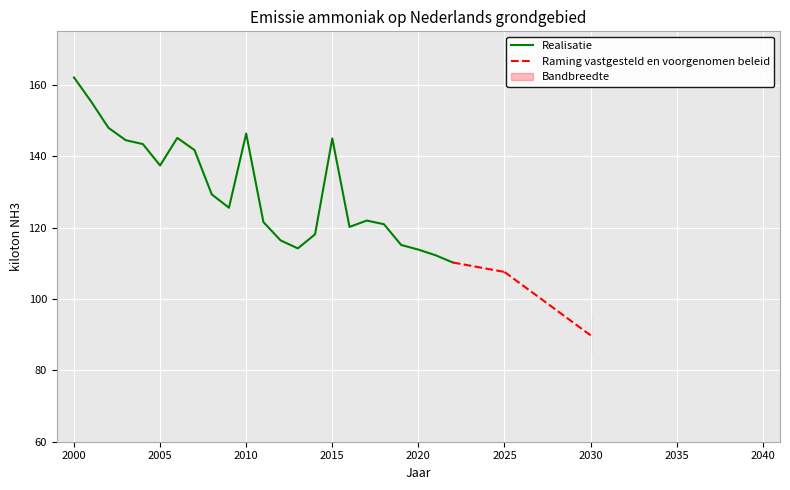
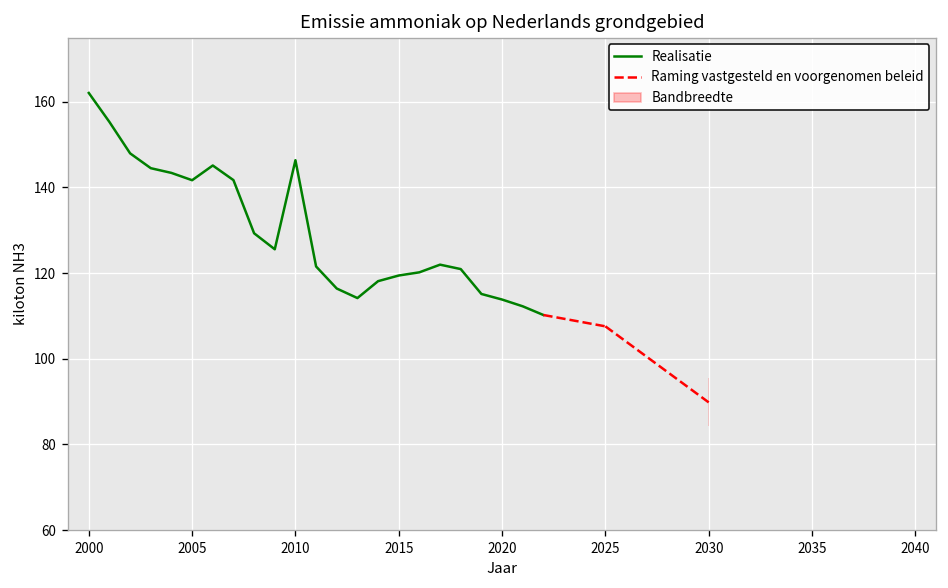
  {
    "Realisatie": {
      "2000": 162,
-     "2005": 137,
+     "2005": 142,
      "2010": 146,
-     "2015": 145,
+     "2015": 119,
      "2020": 114
    }
  }
